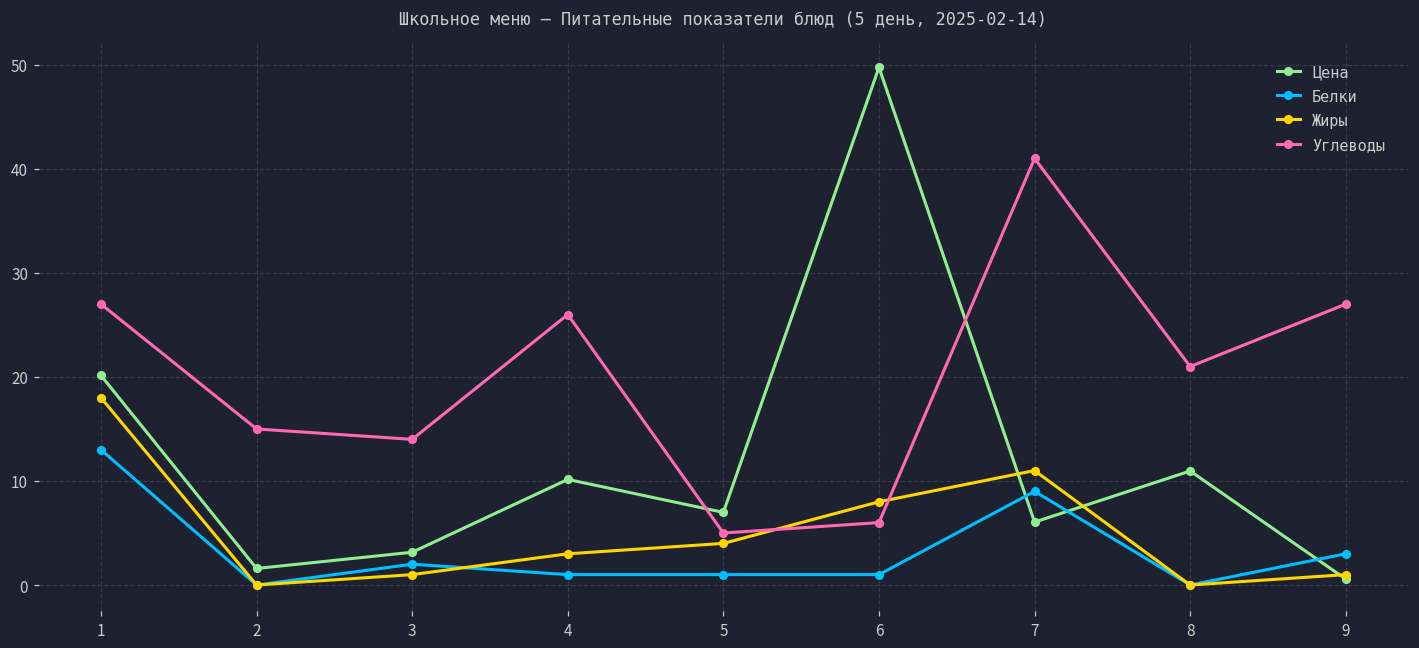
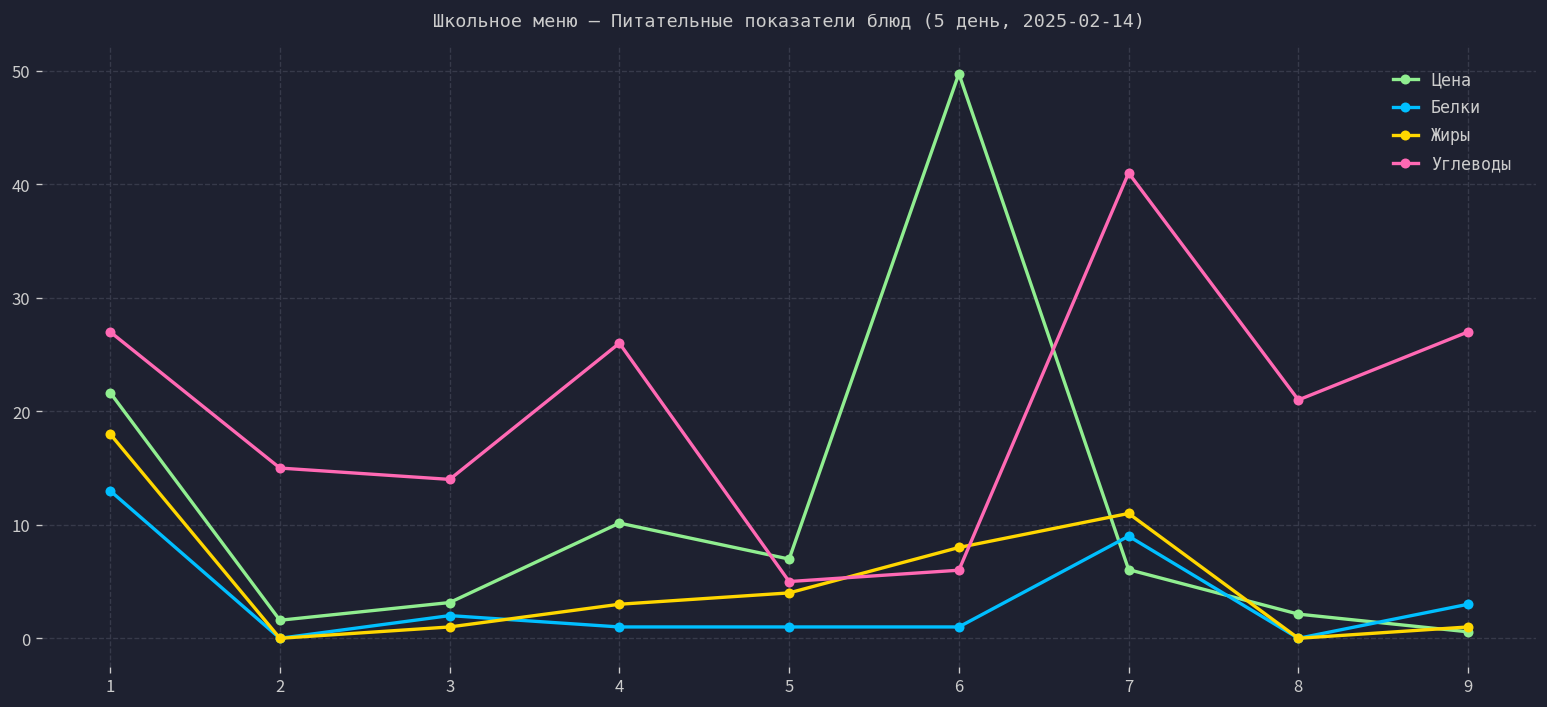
  {
    "Цена": {
-     "1": 20,
+     "1": 22,
      "2": 2,
      "3": 3,
      "4": 10,
      "5": 7,
      "6": 50,
      "7": 6,
-     "8": 11,
+     "8": 2,
      "9": 1
    },
    "Белки": {
      "1": 13,
      "3": 2,
      "4": 1,
      "5": 1,
      "6": 1,
      "7": 9,
      "9": 3
    },
    "Жиры": {
      "1": 18,
      "3": 1,
      "4": 3,
      "5": 4,
      "6": 8,
      "7": 11,
      "9": 1
    },
    "Углеводы": {
      "1": 27,
      "2": 15,
      "3": 14,
      "4": 26,
      "5": 5,
      "6": 6,
      "7": 41,
      "8": 21,
      "9": 27
    }
  }
